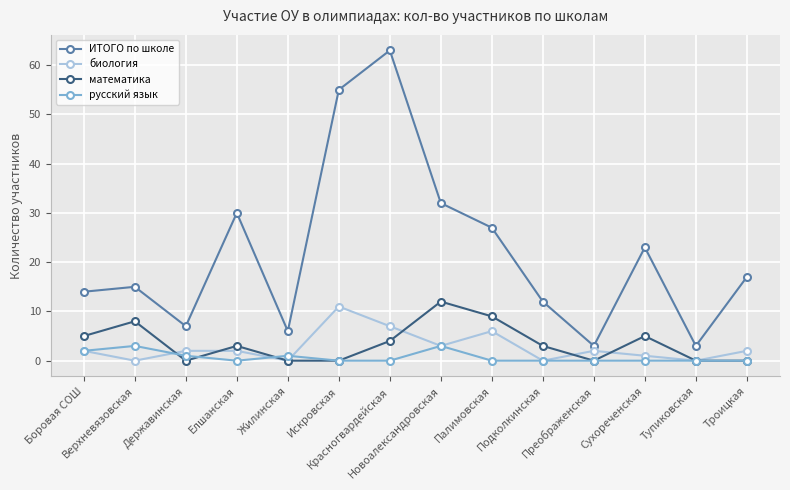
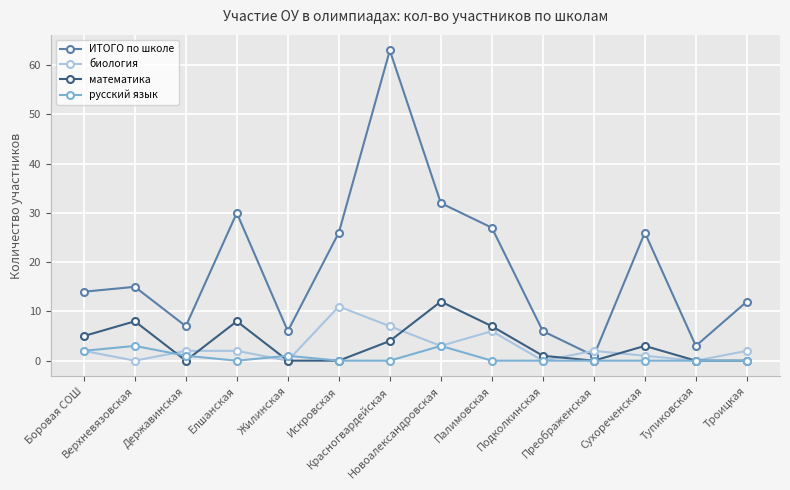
  {
    "ИТОГО по школе": {
      "Боровая СОШ": 14,
      "Верхневязовская": 15,
      "Державинская": 7,
      "Елшанская": 30,
      "Жилинская": 6,
-     "Искровская": 55,
+     "Искровская": 26,
      "Красногвардейская": 63,
      "Новоалександровская": 32,
      "Палимовская": 27,
-     "Подколкинская": 12,
-     "Преображенская": 3,
-     "Сухореченская": 23,
+     "Подколкинская": 6,
+     "Преображенская": 1,
+     "Сухореченская": 26,
      "Тупиковская": 3,
-     "Троицкая": 17
+     "Троицкая": 12
    },
    "математика": {
      "Боровая СОШ": 5,
      "Верхневязовская": 8,
      "Державинская": 0,
-     "Елшанская": 3,
+     "Елшанская": 8,
      "Красногвардейская": 4,
      "Новоалександровская": 12,
-     "Палимовская": 9,
-     "Подколкинская": 3,
-     "Сухореченская": 5
+     "Палимовская": 7,
+     "Подколкинская": 1,
+     "Сухореченская": 3
    }
  }
